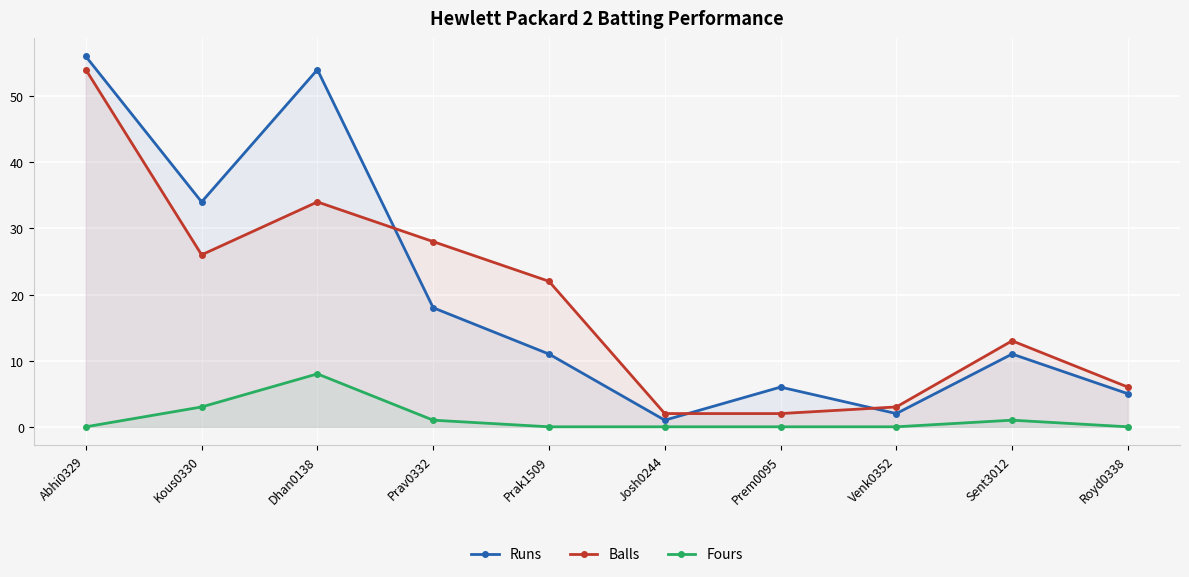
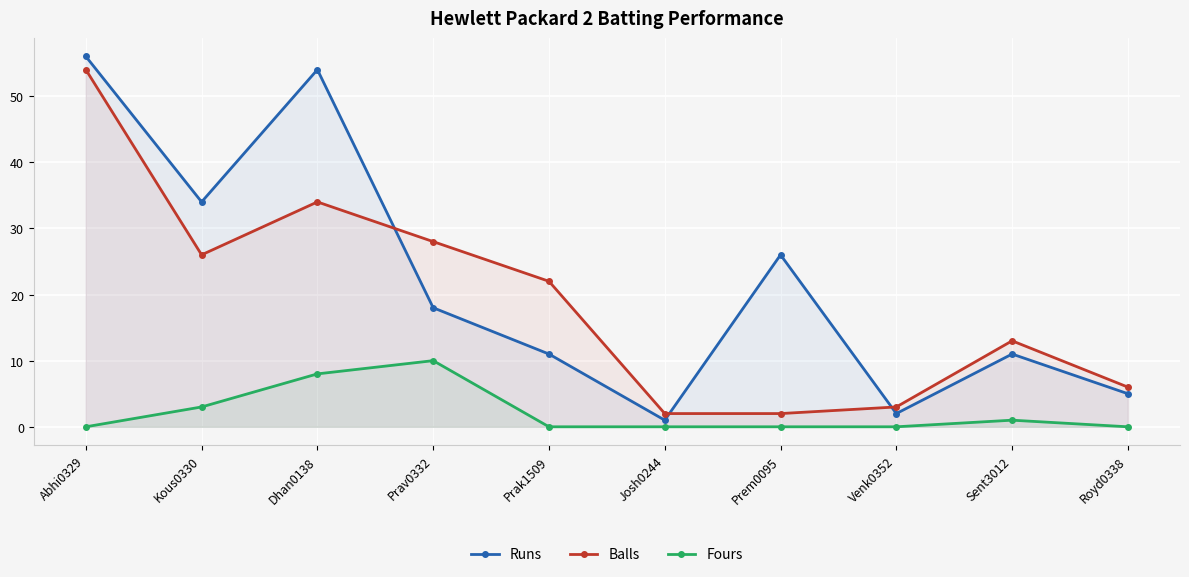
  {
    "Runs": {
      "Abhi0329": 56,
      "Kous0330": 34,
      "Dhan0138": 54,
      "Prav0332": 18,
      "Prak1509": 11,
      "Josh0244": 1,
-     "Prem0095": 6,
+     "Prem0095": 26,
      "Venk0352": 2,
      "Sent3012": 11,
      "Royd0338": 5
    },
    "Balls": {
      "Abhi0329": 54,
      "Kous0330": 26,
      "Dhan0138": 34,
      "Prav0332": 28,
      "Prak1509": 22,
      "Josh0244": 2,
      "Prem0095": 2,
      "Venk0352": 3,
      "Sent3012": 13,
      "Royd0338": 6
    },
    "Fours": {
      "Abhi0329": 0,
      "Kous0330": 3,
      "Dhan0138": 8,
-     "Prav0332": 1,
+     "Prav0332": 10,
      "Prak1509": 0,
      "Josh0244": 0,
      "Prem0095": 0,
      "Venk0352": 0,
      "Sent3012": 1,
      "Royd0338": 0
    }
  }
